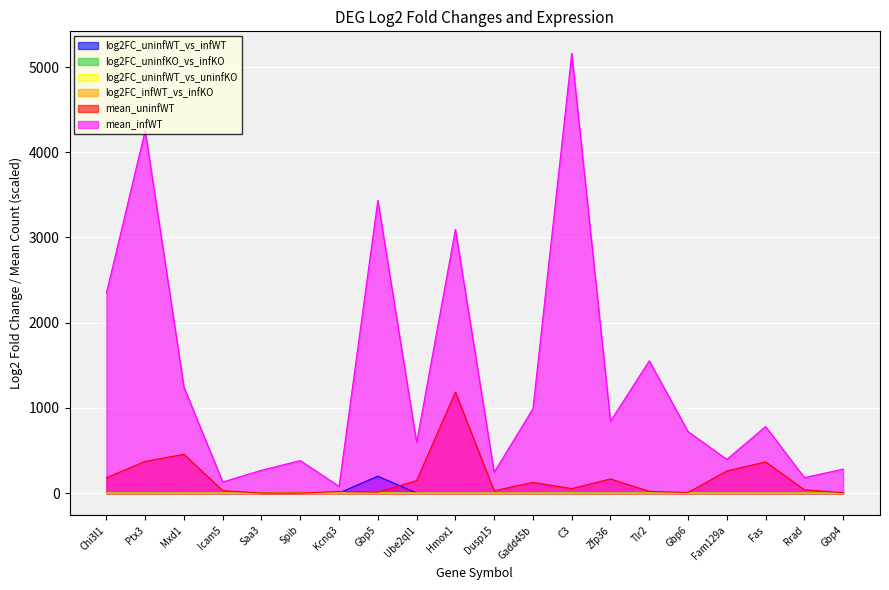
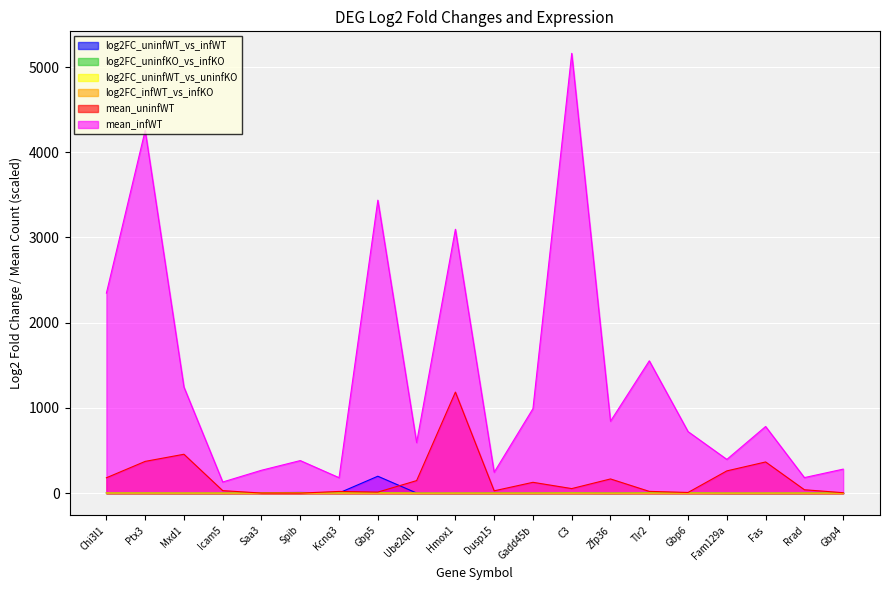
  {
    "log2FC_uninfWT_vs_infWT": {
      "Gbp5": 200
    },
    "mean_uninfWT": {
      "Chi3l1": 200,
      "Ptx3": 400,
      "Mxd1": 500,
      "Ube2ql1": 100,
      "Hmox1": 1200,
      "Gadd45b": 100,
      "C3": 100,
      "Zfp36": 200,
      "Fam129a": 300,
      "Fas": 400,
      "Rrad": 0
    },
    "mean_infWT": {
      "Chi3l1": 2300,
      "Mxd1": 1200,
      "Icam5": 100,
      "Saa3": 300,
      "Spib": 400,
-     "Kcnq3": 100,
+     "Kcnq3": 200,
      "Gbp5": 3400,
      "Ube2ql1": 600,
      "Hmox1": 3100,
      "Dusp15": 200,
      "Gadd45b": 1000,
      "C3": 5200,
      "Zfp36": 800,
      "Tlr2": 1600,
      "Gbp6": 700,
      "Fam129a": 400,
      "Fas": 800,
      "Rrad": 200,
      "Gbp4": 300
    }
  }
